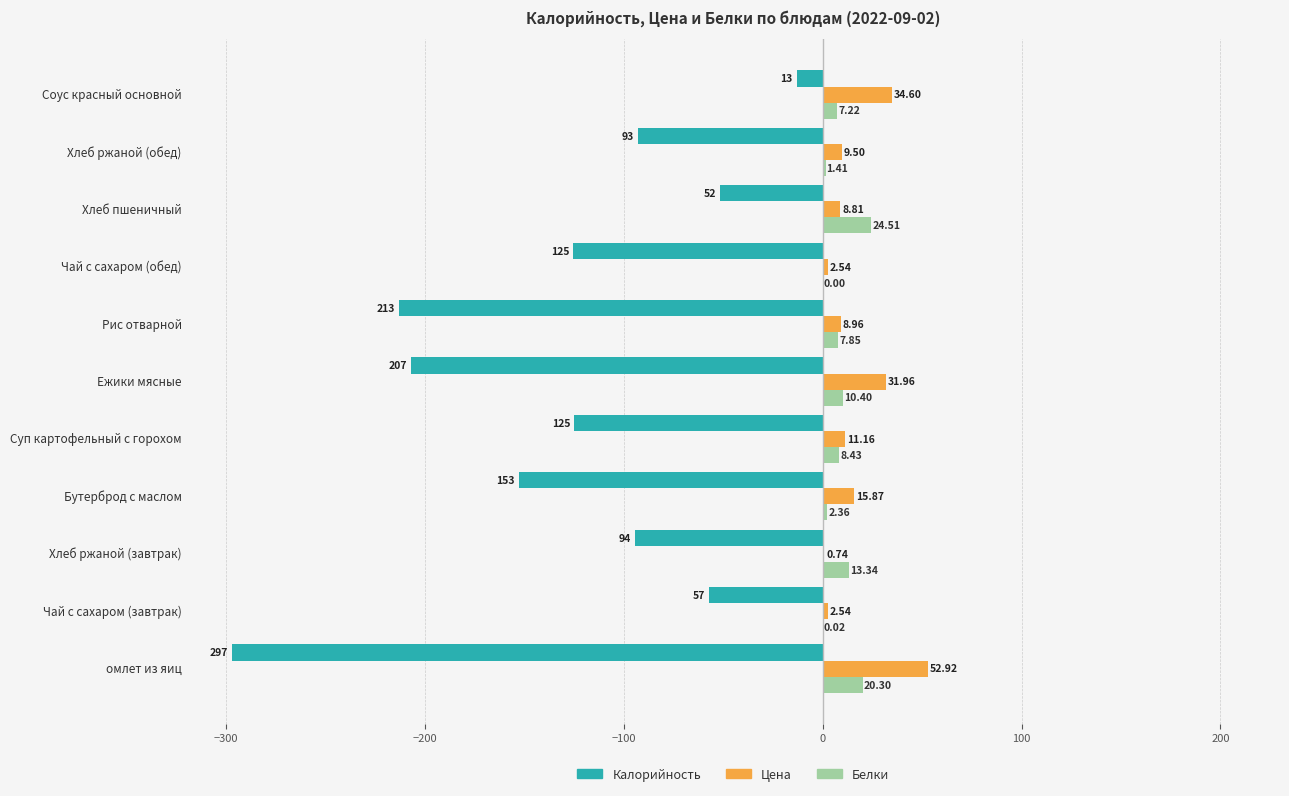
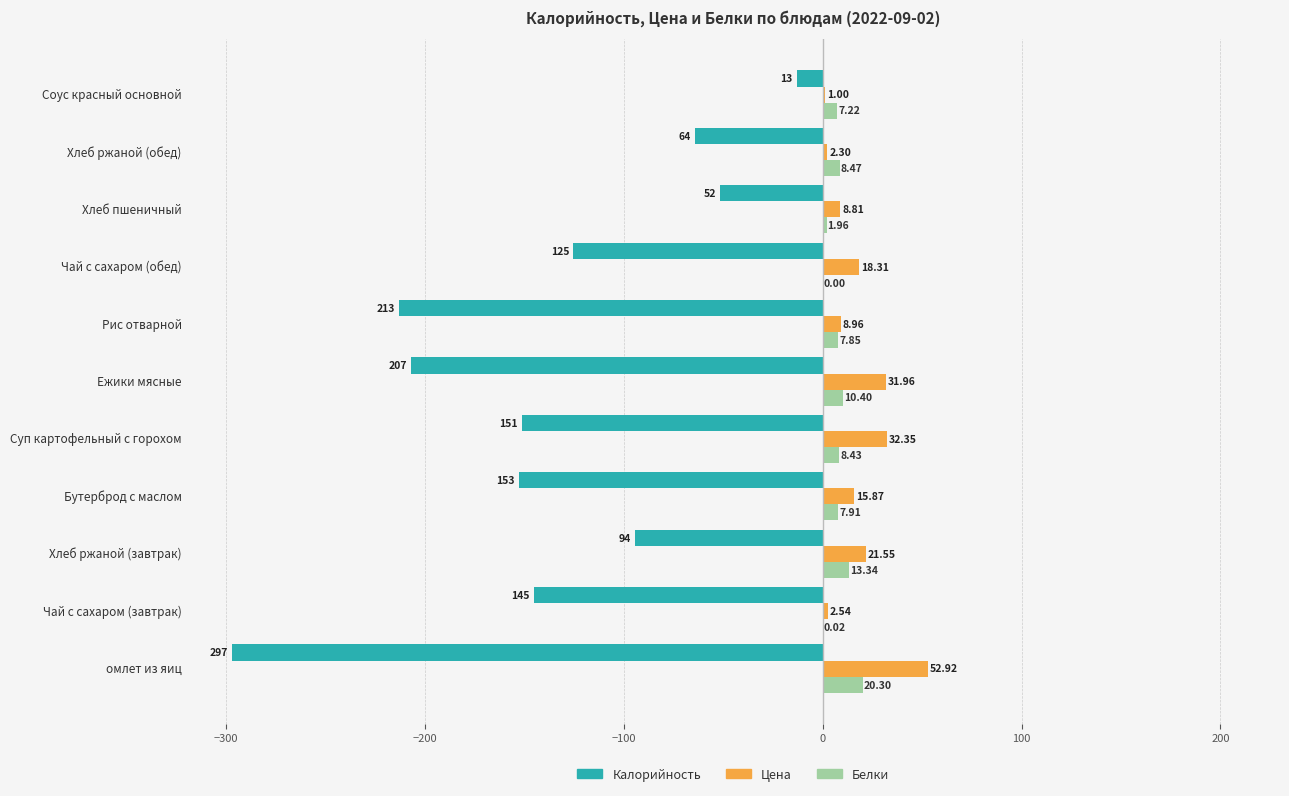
  {
    "Калорийность": {
-     "Хлеб ржаной (обед)": 93,
-     "Суп картофельный с горохом": 125,
-     "Чай с сахаром (завтрак)": 57
+     "Хлеб ржаной (обед)": 64,
+     "Суп картофельный с горохом": 151,
+     "Чай с сахаром (завтрак)": 145
    },
    "Цена": {
-     "Соус красный основной": 34.60,
-     "Хлеб ржаной (обед)": 9.50,
+     "Соус красный основной": 1.00,
+     "Хлеб ржаной (обед)": 2.30,
      "Хлеб пшеничный": 8.81,
-     "Чай с сахаром (обед)": 2.54,
+     "Чай с сахаром (обед)": 18.31,
      "Рис отварной": 8.96,
      "Ежики мясные": 31.96,
-     "Суп картофельный с горохом": 11.16,
+     "Суп картофельный с горохом": 32.35,
      "Бутерброд с маслом": 15.87,
-     "Хлеб ржаной (завтрак)": 0.74,
+     "Хлеб ржаной (завтрак)": 21.55,
      "Чай с сахаром (завтрак)": 2.54,
      "омлет из яиц": 52.92
    },
    "Белки": {
      "Соус красный основной": 7.22,
-     "Хлеб ржаной (обед)": 1.41,
-     "Хлеб пшеничный": 24.51,
+     "Хлеб ржаной (обед)": 8.47,
+     "Хлеб пшеничный": 1.96,
      "Чай с сахаром (обед)": 0.00,
      "Рис отварной": 7.85,
      "Ежики мясные": 10.40,
      "Суп картофельный с горохом": 8.43,
-     "Бутерброд с маслом": 2.36,
+     "Бутерброд с маслом": 7.91,
      "Хлеб ржаной (завтрак)": 13.34,
      "Чай с сахаром (завтрак)": 0.02,
      "омлет из яиц": 20.30
    }
  }
